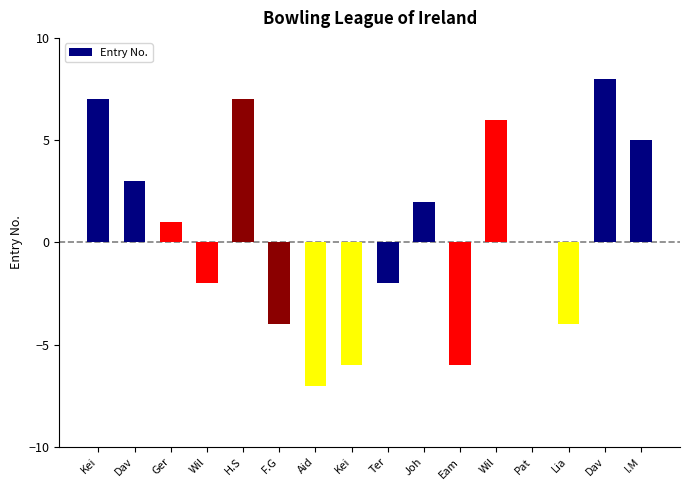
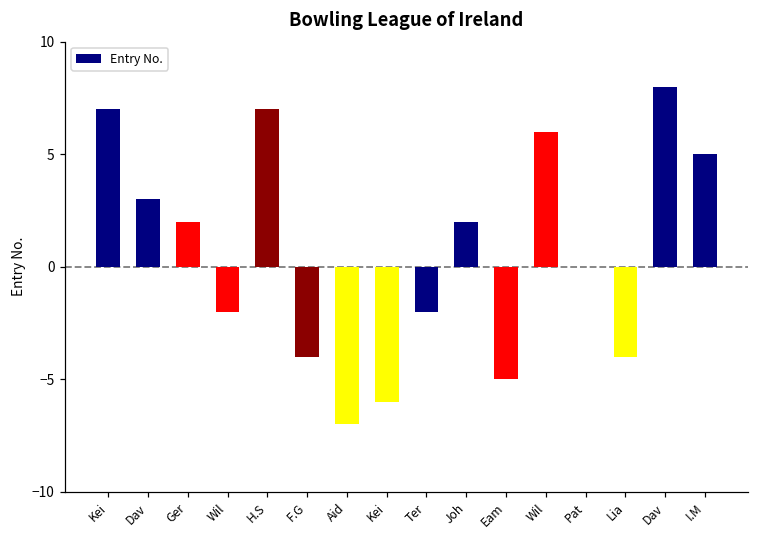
  {
-   "Ger": 1.0,
+   "Ger": 2.0,
    "H.S": 7.0,
    "F.G": -4.0,
    "Aid": -7.0,
    "Ter": -2.0,
    "Joh": 2.0,
-   "Eam": -6.0,
+   "Eam": -5.0,
    "Pat": 0.0,
    "Lia": -4.0,
    "I.M": 5.0
  }
